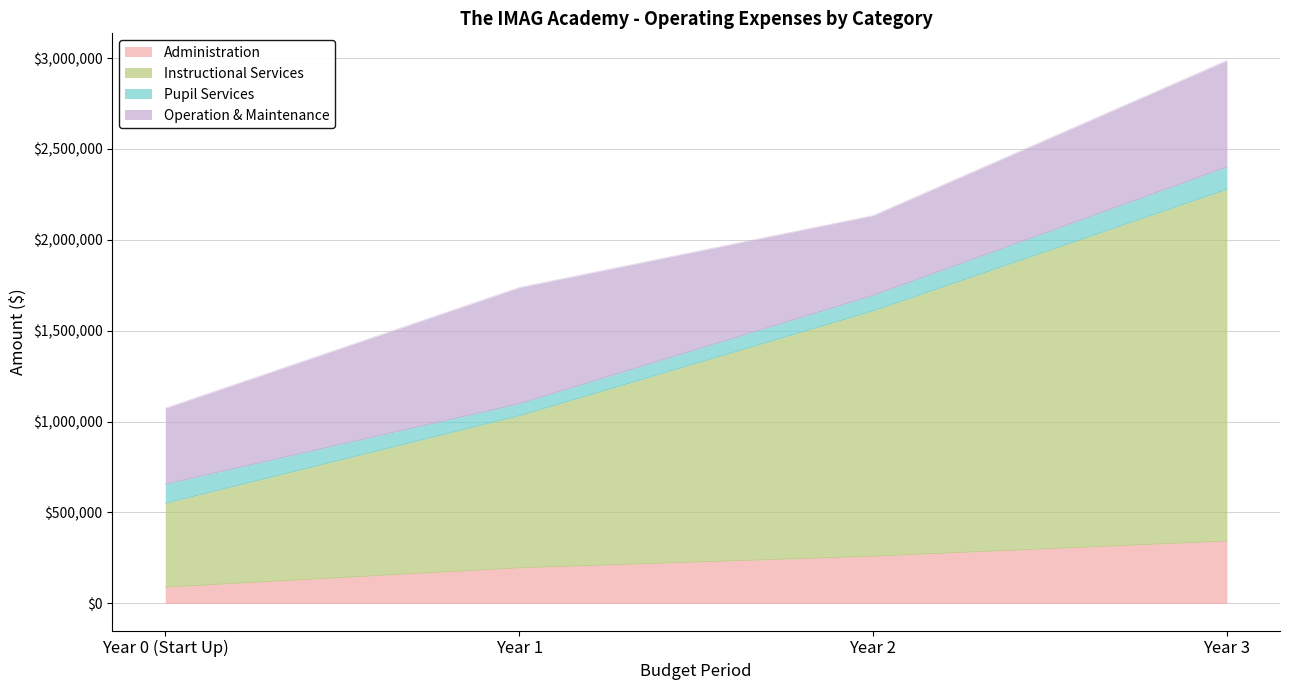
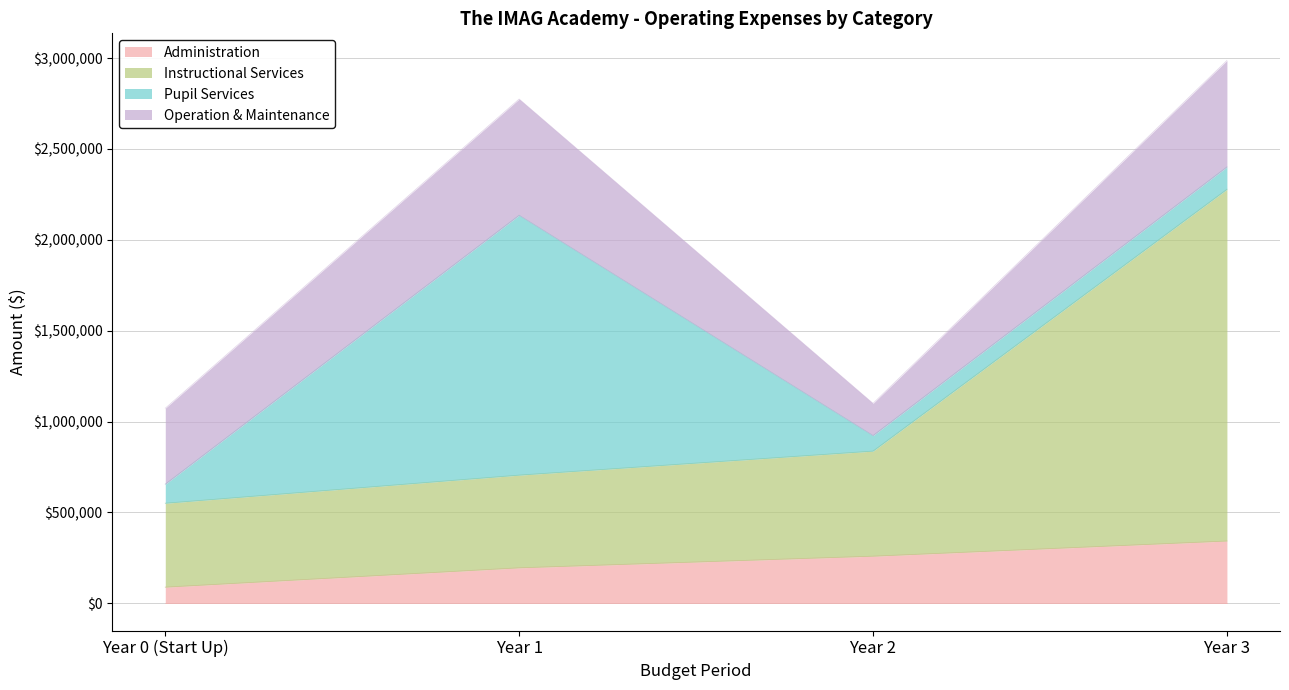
  {
    "Instructional Services": {
      "Year 0 (Start Up)": "$460,000",
-     "Year 1": "$840,000",
-     "Year 2": "$1,350,000",
+     "Year 1": "$510,000",
+     "Year 2": "$580,000",
      "Year 3": "$1,930,000"
    },
    "Pupil Services": {
      "Year 0 (Start Up)": "$100,000",
-     "Year 1": "$70,000",
+     "Year 1": "$1,430,000",
      "Year 2": "$90,000",
      "Year 3": "$120,000"
    },
    "Operation & Maintenance": {
      "Year 0 (Start Up)": "$420,000",
      "Year 1": "$640,000",
-     "Year 2": "$440,000",
+     "Year 2": "$180,000",
      "Year 3": "$590,000"
    }
  }
